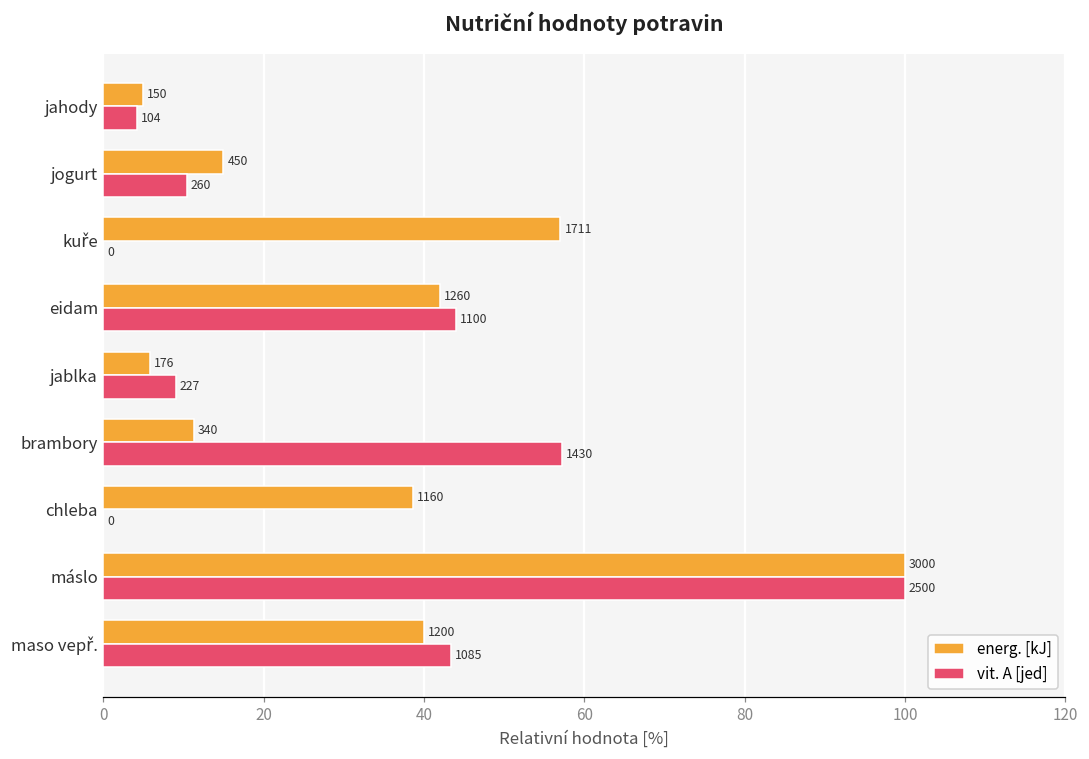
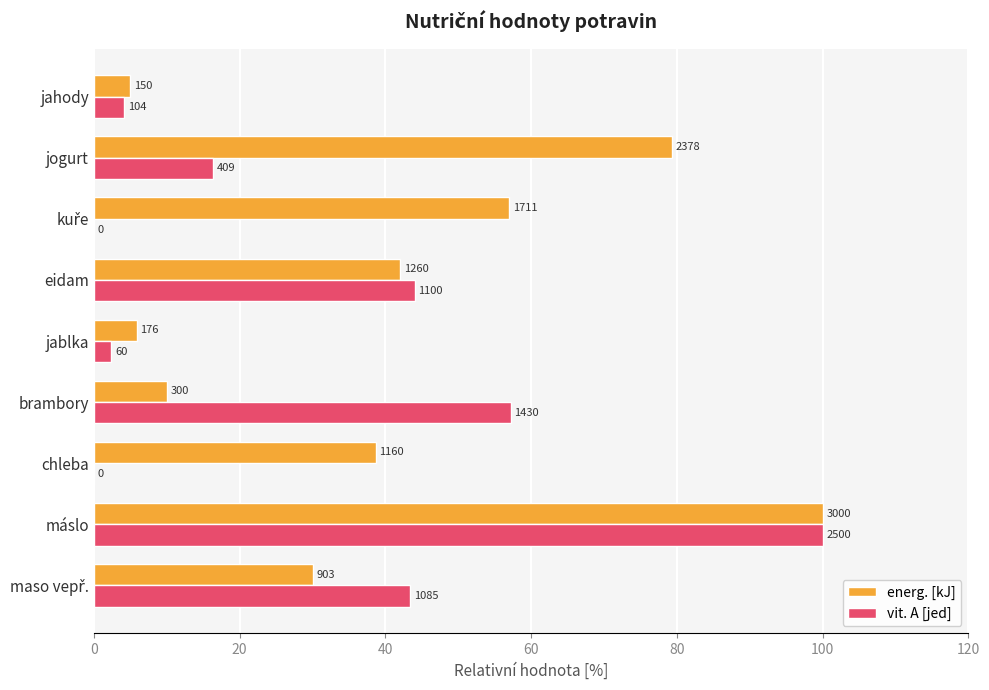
  {
    "energ. [kJ]": {
-     "jogurt": 450,
-     "brambory": 340,
-     "maso vepř.": 1200
+     "jogurt": 2378,
+     "brambory": 300,
+     "maso vepř.": 903
    },
    "vit. A [jed]": {
-     "jogurt": 260,
+     "jogurt": 409,
      "kuře": 0,
-     "jablka": 227,
+     "jablka": 60,
      "chleba": 0
    }
  }
